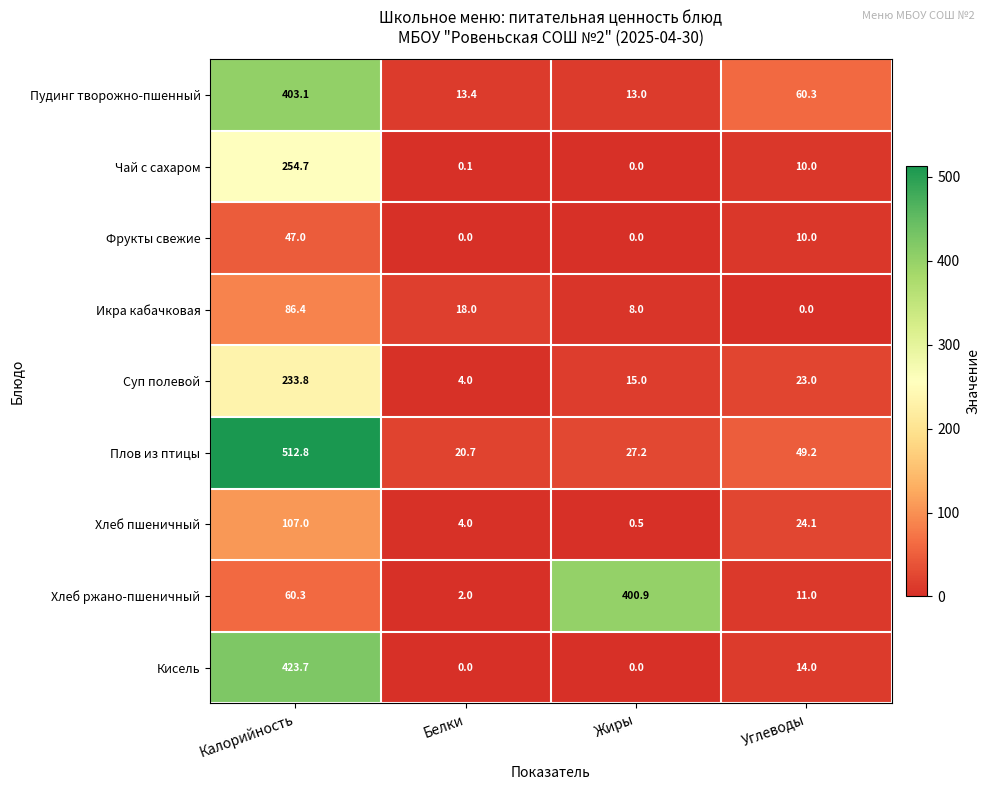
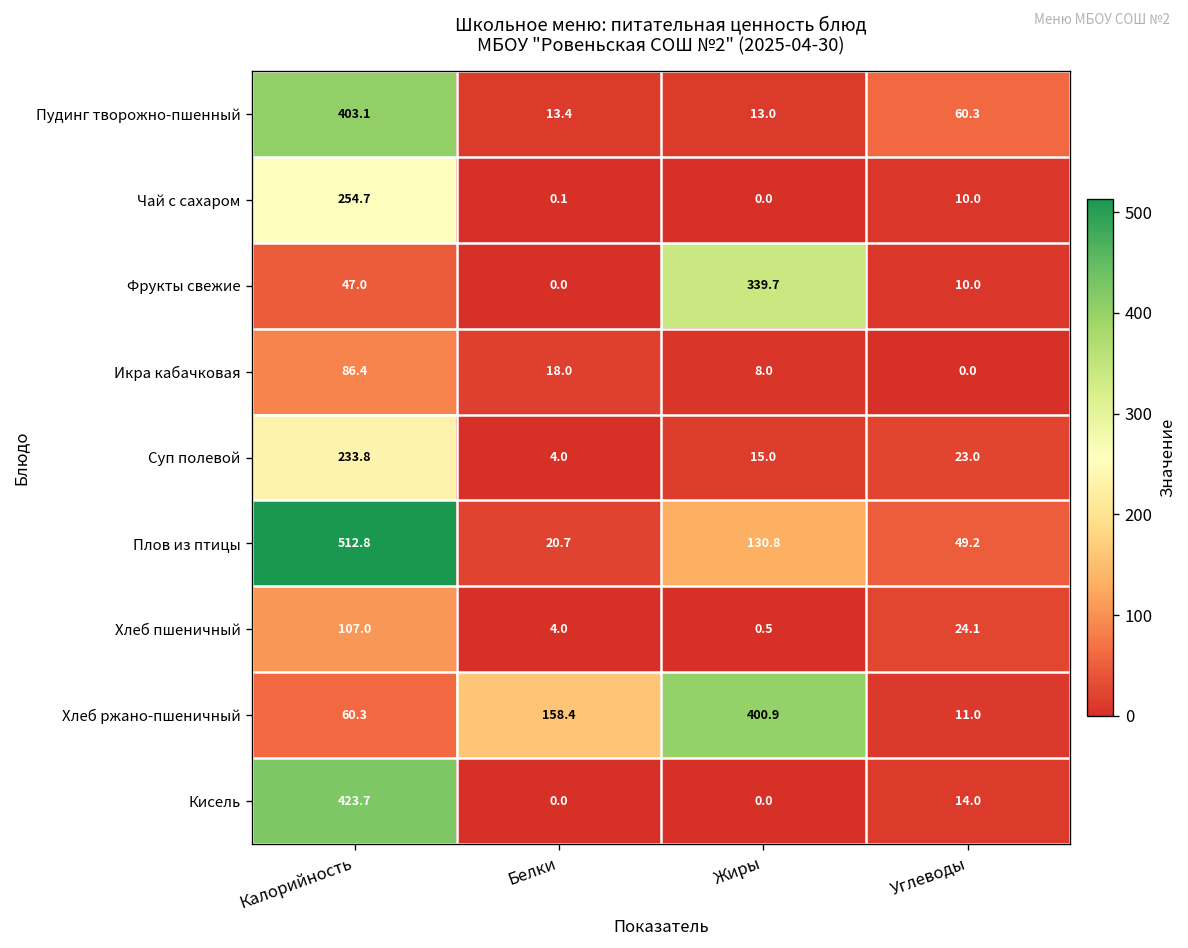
  {
    "Пудинг творожно-пшенный": {
      "Калорийность": 403.1,
      "Белки": 13.4,
      "Жиры": 13.0,
      "Углеводы": 60.3
    },
    "Чай с сахаром": {
      "Калорийность": 254.7,
      "Белки": 0.1,
      "Жиры": 0.0,
      "Углеводы": 10.0
    },
    "Фрукты свежие": {
      "Калорийность": 47.0,
      "Белки": 0.0,
-     "Жиры": 0.0,
+     "Жиры": 339.7,
      "Углеводы": 10.0
    },
    "Икра кабачковая": {
      "Калорийность": 86.4,
      "Белки": 18.0,
      "Жиры": 8.0,
      "Углеводы": 0.0
    },
    "Суп полевой": {
      "Калорийность": 233.8,
      "Белки": 4.0,
      "Жиры": 15.0,
      "Углеводы": 23.0
    },
    "Плов из птицы": {
      "Калорийность": 512.8,
      "Белки": 20.7,
-     "Жиры": 27.2,
+     "Жиры": 130.8,
      "Углеводы": 49.2
    },
    "Хлеб пшеничный": {
      "Калорийность": 107.0,
      "Белки": 4.0,
      "Жиры": 0.5,
      "Углеводы": 24.1
    },
    "Хлеб ржано-пшеничный": {
      "Калорийность": 60.3,
-     "Белки": 2.0,
+     "Белки": 158.4,
      "Жиры": 400.9,
      "Углеводы": 11.0
    },
    "Кисель": {
      "Калорийность": 423.7,
      "Белки": 0.0,
      "Жиры": 0.0,
      "Углеводы": 14.0
    }
  }
